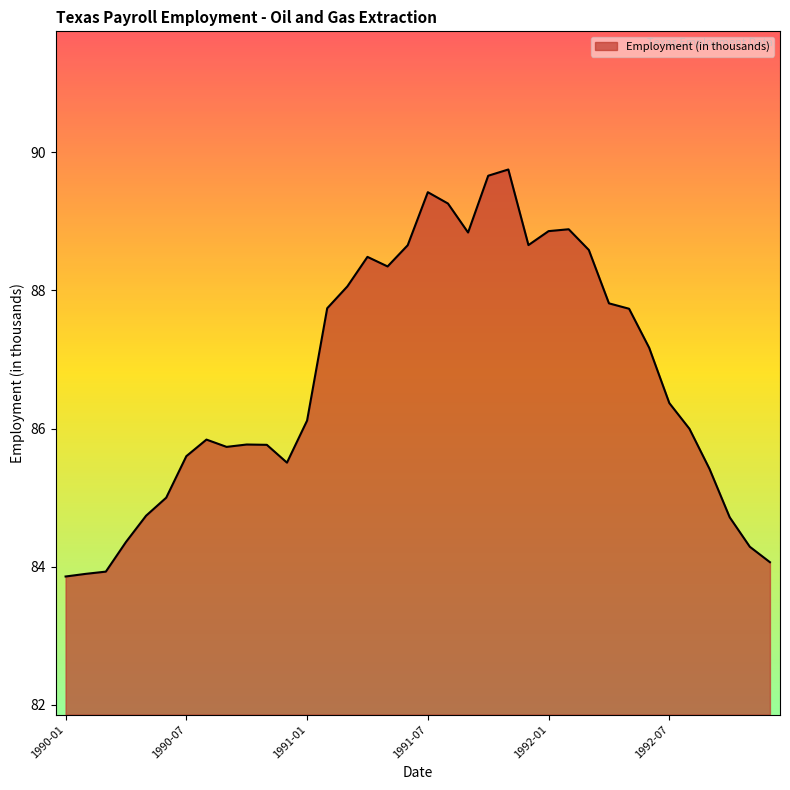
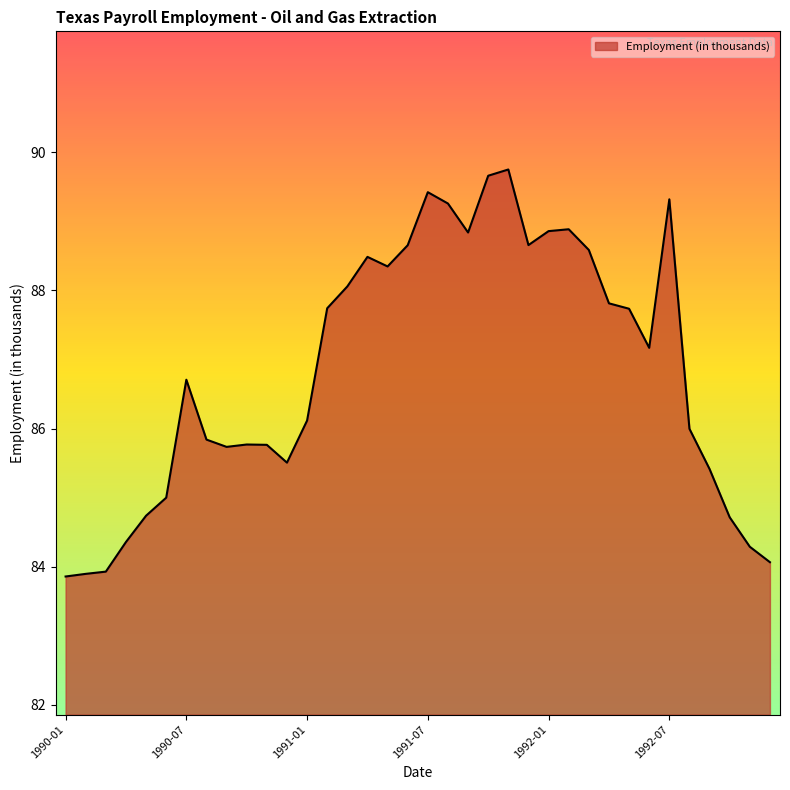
  {
    "1990-01": 83.9,
-   "1990-07": 85.6,
+   "1990-07": 86.7,
    "1991-01": 86.1,
    "1991-07": 89.4,
    "1992-01": 88.9,
-   "1992-07": 86.4
+   "1992-07": 89.3
  }
